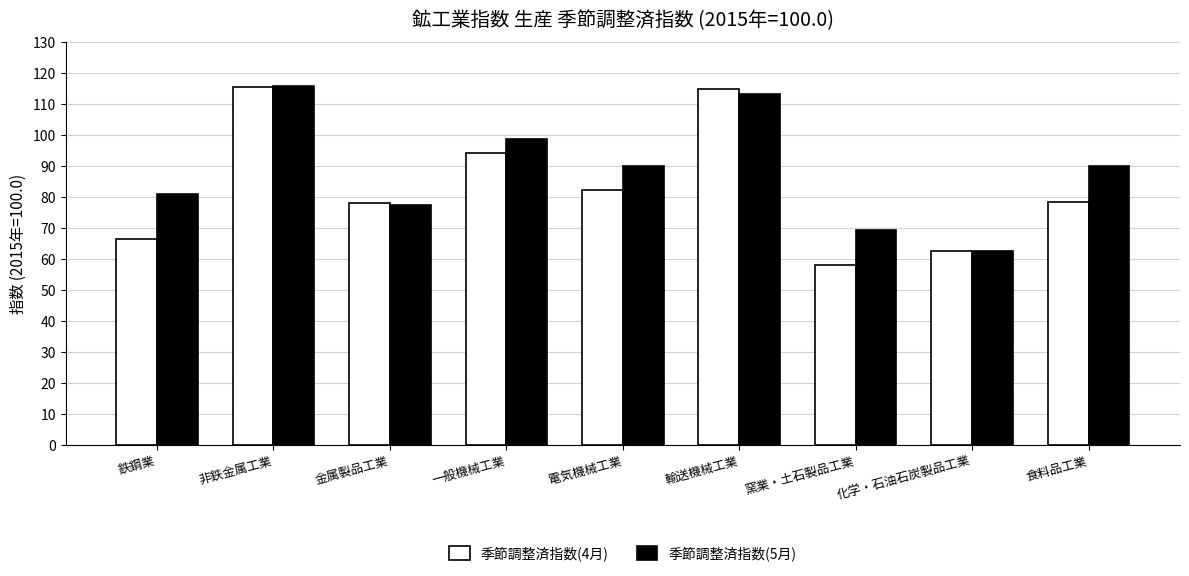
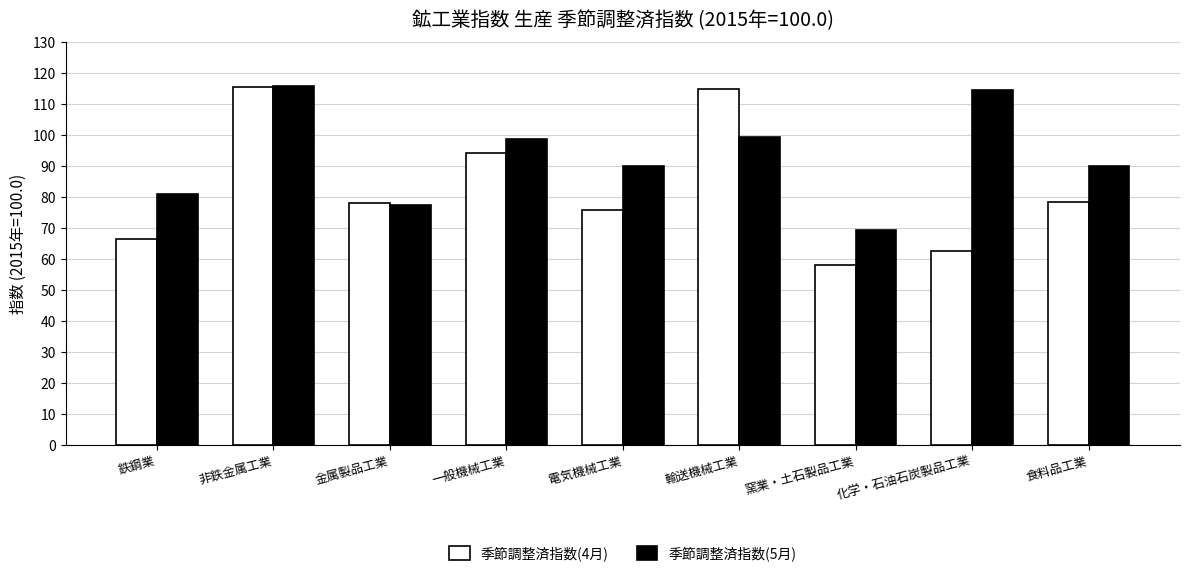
  {
    "季節調整済指数(4月)": {
      "鉄鋼業": 66,
      "非鉄金属工業": 116,
      "金属製品工業": 78,
      "一般機械工業": 94,
-     "電気機械工業": 82,
+     "電気機械工業": 76,
      "輸送機械工業": 115,
      "窯業・土石製品工業": 58,
      "化学・石油石炭製品工業": 63,
      "食料品工業": 78
    },
    "季節調整済指数(5月)": {
      "鉄鋼業": 81,
      "非鉄金属工業": 116,
      "金属製品工業": 77,
      "一般機械工業": 99,
      "電気機械工業": 90,
-     "輸送機械工業": 113,
+     "輸送機械工業": 99,
      "窯業・土石製品工業": 69,
-     "化学・石油石炭製品工業": 63,
+     "化学・石油石炭製品工業": 115,
      "食料品工業": 90
    }
  }
